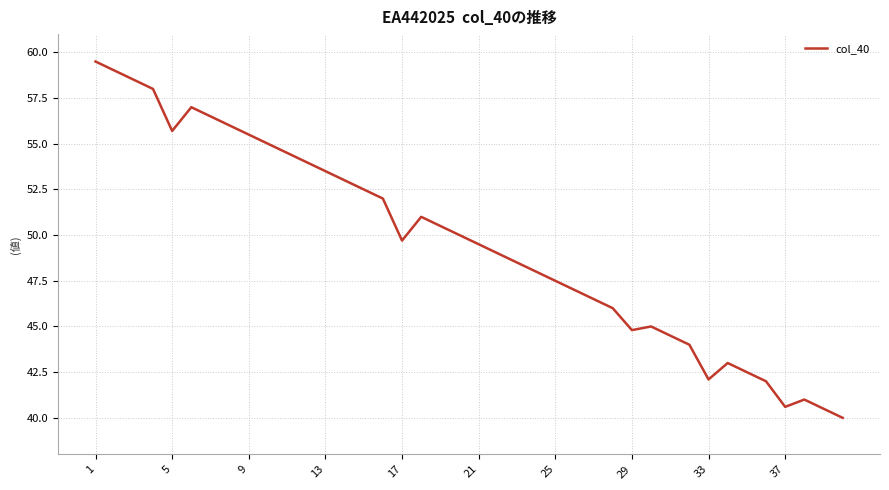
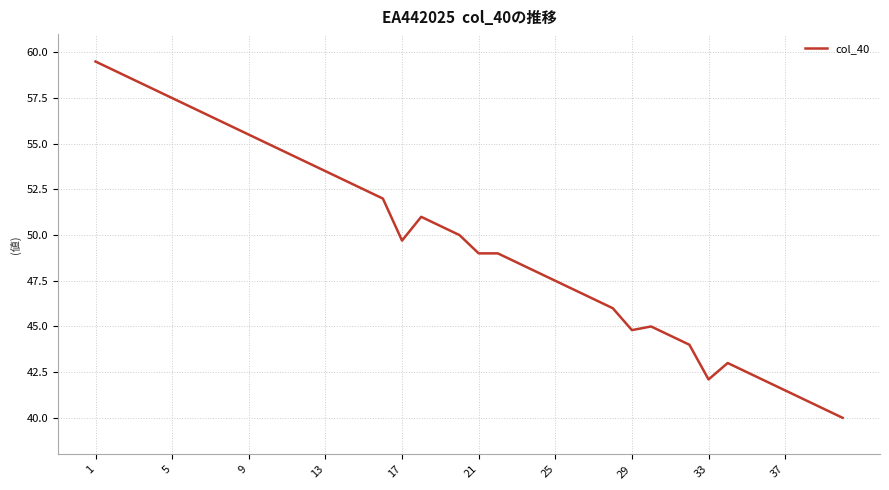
  {
    "1": 59.5,
-   "5": 55.7,
+   "5": 57.5,
    "9": 55.5,
    "13": 53.5,
    "17": 49.7,
-   "21": 49.5,
+   "21": 49.0,
    "25": 47.5,
    "29": 44.8,
    "33": 42.1,
-   "37": 40.6
+   "37": 41.5
  }
